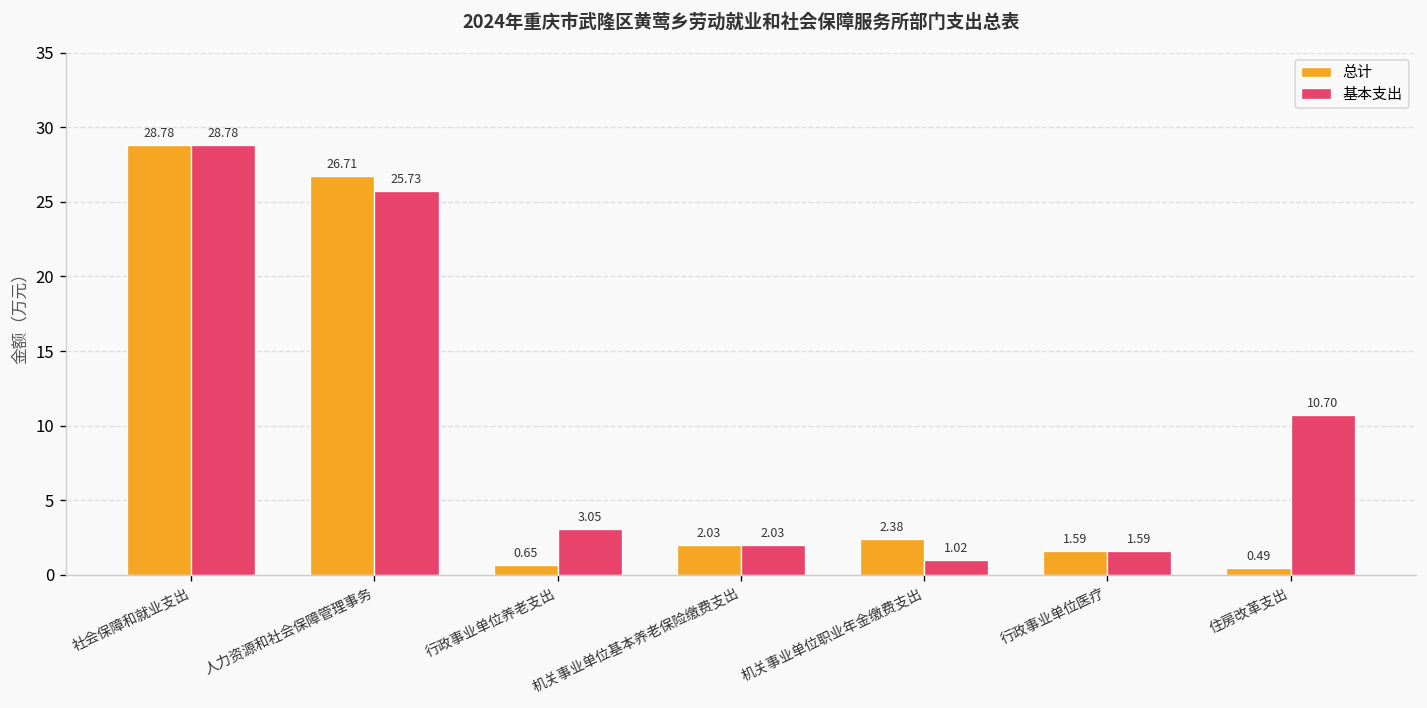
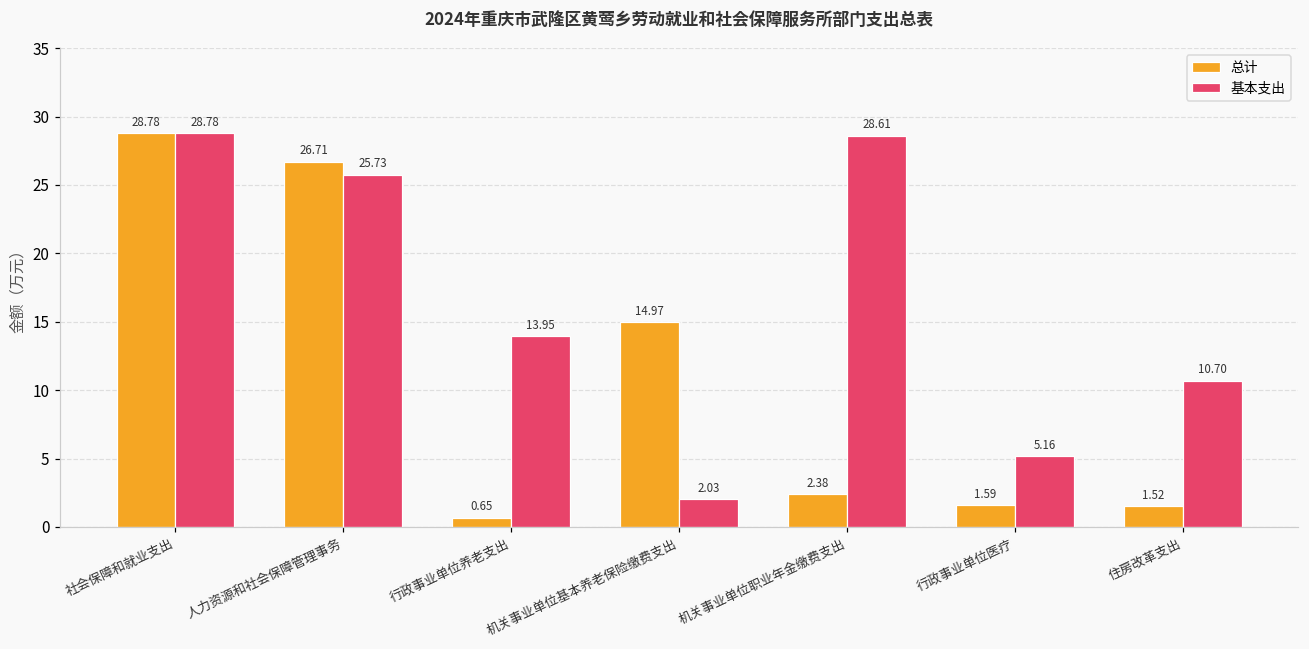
  {
    "总计": {
      "社会保障和就业支出": 28.78,
      "人力资源和社会保障管理事务": 26.71,
      "行政事业单位养老支出": 0.65,
-     "机关事业单位基本养老保险缴费支出": 2.03,
+     "机关事业单位基本养老保险缴费支出": 14.97,
      "机关事业单位职业年金缴费支出": 2.38,
      "行政事业单位医疗": 1.59,
-     "住房改革支出": 0.49
+     "住房改革支出": 1.52
    },
    "基本支出": {
      "社会保障和就业支出": 28.78,
      "人力资源和社会保障管理事务": 25.73,
-     "行政事业单位养老支出": 3.05,
+     "行政事业单位养老支出": 13.95,
      "机关事业单位基本养老保险缴费支出": 2.03,
-     "机关事业单位职业年金缴费支出": 1.02,
-     "行政事业单位医疗": 1.59,
+     "机关事业单位职业年金缴费支出": 28.61,
+     "行政事业单位医疗": 5.16,
      "住房改革支出": 10.70
    }
  }
